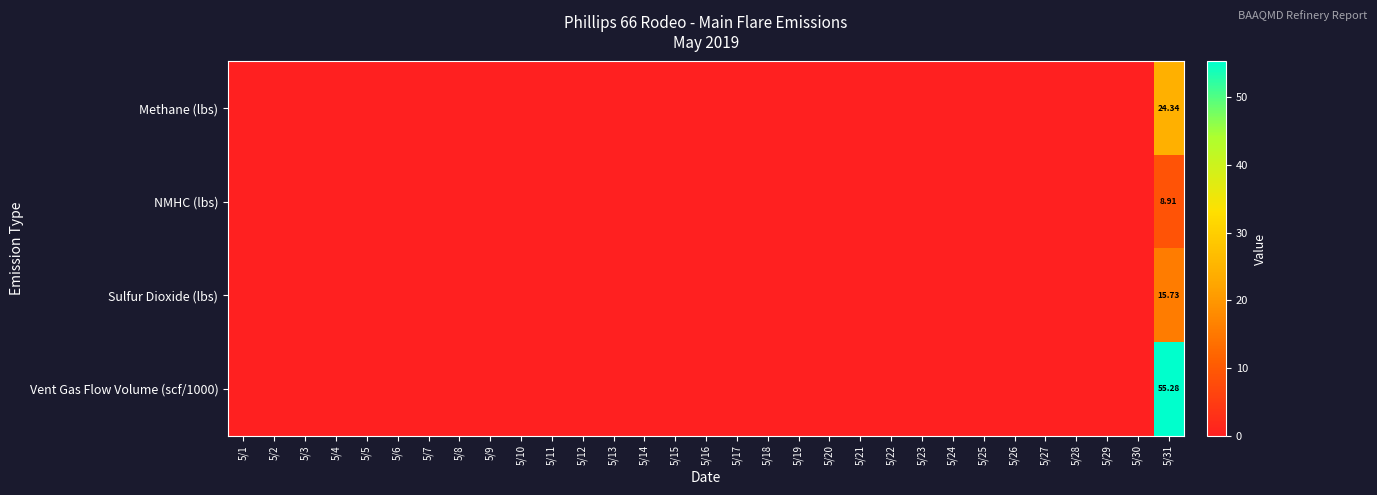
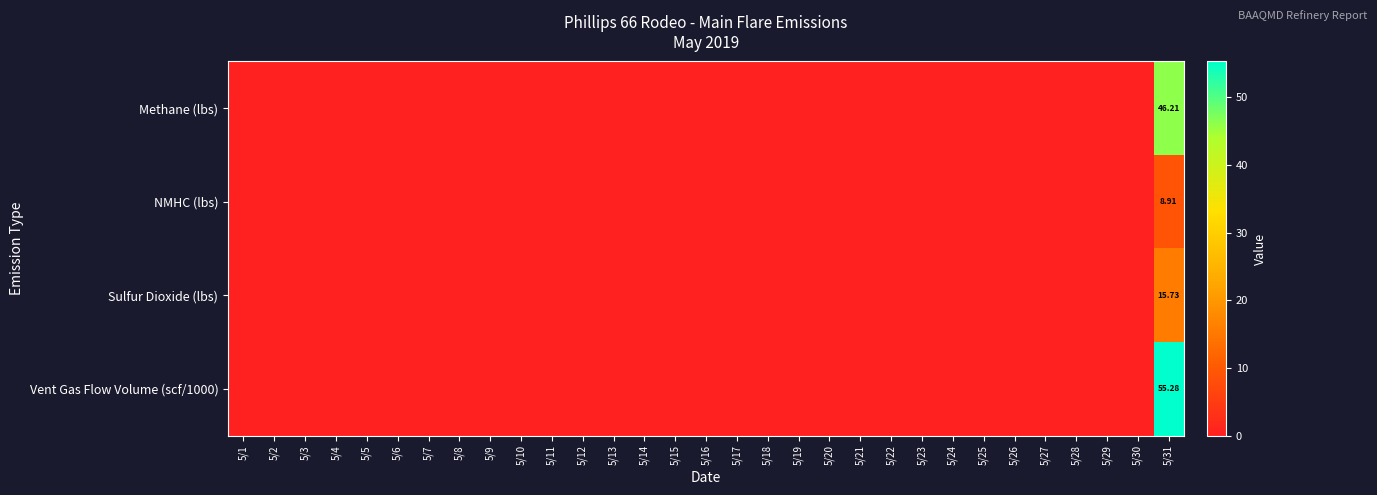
  {
    "Methane (lbs)": {
-     "5/31": 24.34
+     "5/31": 46.21
    },
    "NMHC (lbs)": {
      "5/31": 8.91
    },
    "Sulfur Dioxide (lbs)": {
      "5/31": 15.73
    },
    "Vent Gas Flow Volume (scf/1000)": {
      "5/31": 55.28
    }
  }
